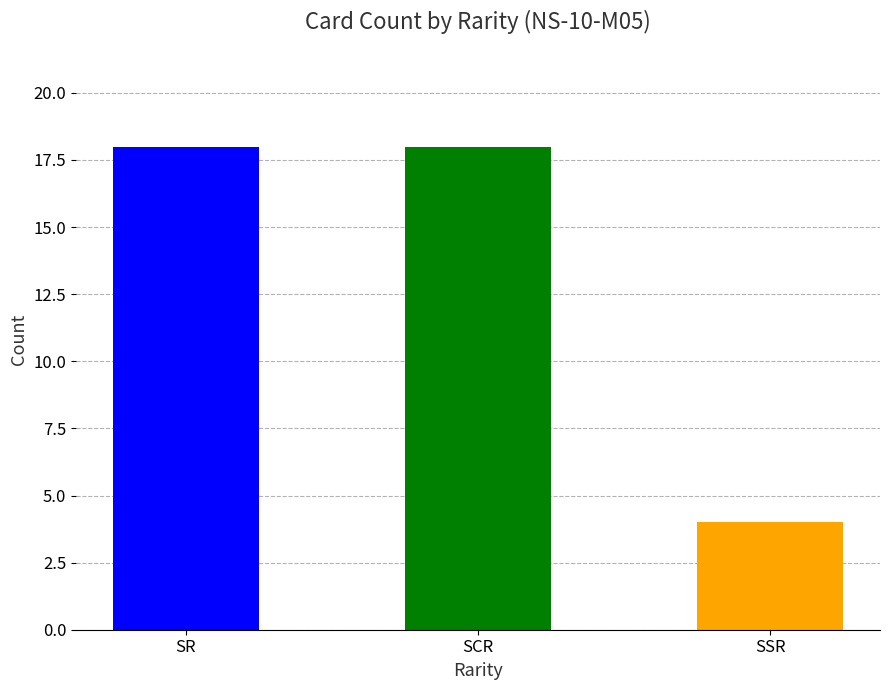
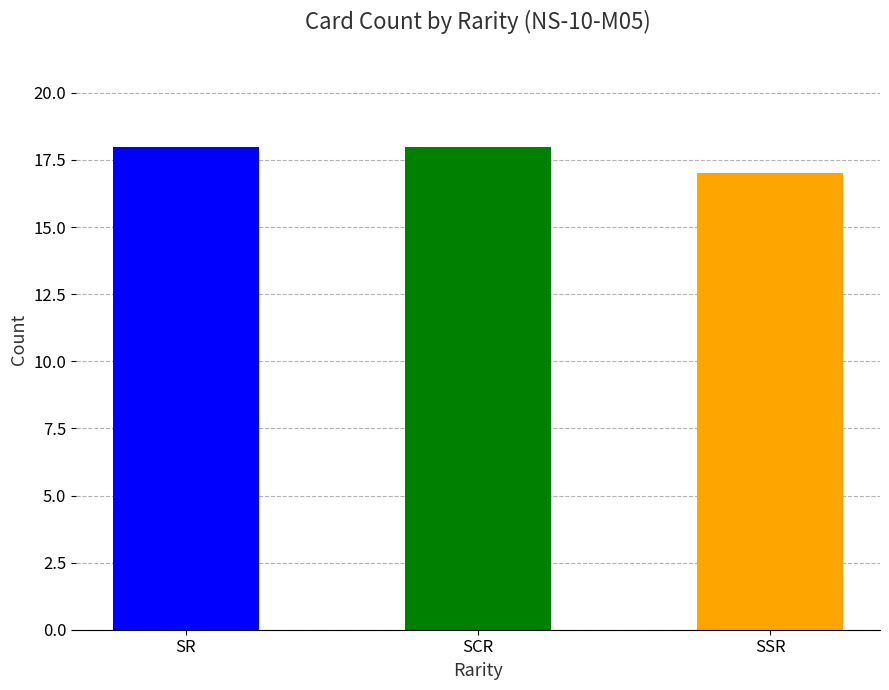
  {
    "SR": 18,
    "SCR": 18,
-   "SSR": 4
+   "SSR": 17
  }
